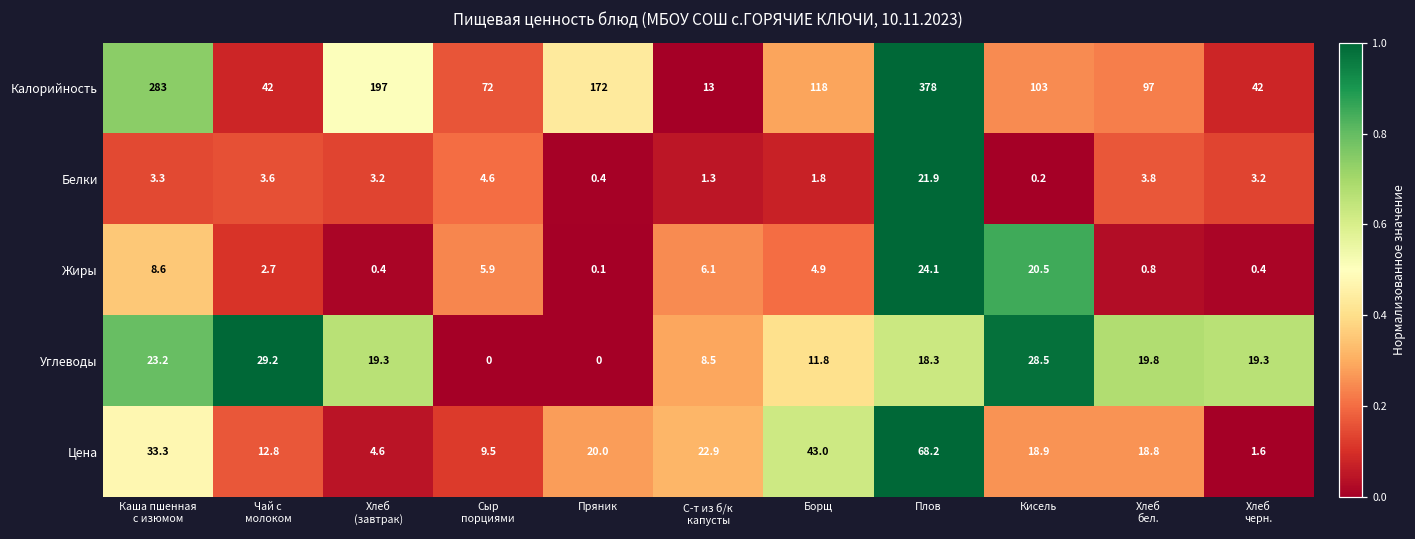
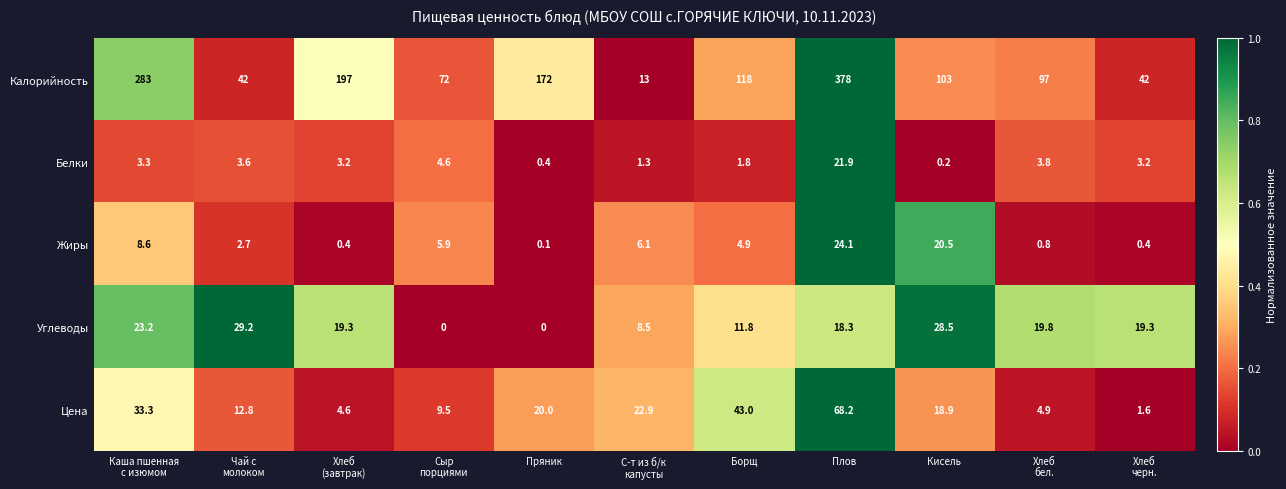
  {
    "Калорийность": {
      "Каша пшенная с изюмом": 283,
      "Чай с молоком": 42,
      "Хлеб (завтрак)": 197,
      "Сыр порциями": 72,
      "Пряник": 172,
      "С-т из б/к капусты": 13,
      "Борщ": 118,
      "Плов": 378,
      "Кисель": 103,
      "Хлеб бел.": 97,
      "Хлеб черн.": 42
    },
    "Белки": {
      "Каша пшенная с изюмом": 3.3,
      "Чай с молоком": 3.6,
      "Хлеб (завтрак)": 3.2,
      "Сыр порциями": 4.6,
      "Пряник": 0.4,
      "С-т из б/к капусты": 1.3,
      "Борщ": 1.8,
      "Плов": 21.9,
      "Кисель": 0.2,
      "Хлеб бел.": 3.8,
      "Хлеб черн.": 3.2
    },
    "Жиры": {
      "Каша пшенная с изюмом": 8.6,
      "Чай с молоком": 2.7,
      "Хлеб (завтрак)": 0.4,
      "Сыр порциями": 5.9,
      "Пряник": 0.1,
      "С-т из б/к капусты": 6.1,
      "Борщ": 4.9,
      "Плов": 24.1,
      "Кисель": 20.5,
      "Хлеб бел.": 0.8,
      "Хлеб черн.": 0.4
    },
    "Углеводы": {
      "Каша пшенная с изюмом": 23.2,
      "Чай с молоком": 29.2,
      "Хлеб (завтрак)": 19.3,
      "Сыр порциями": 0,
      "Пряник": 0,
      "С-т из б/к капусты": 8.5,
      "Борщ": 11.8,
      "Плов": 18.3,
      "Кисель": 28.5,
      "Хлеб бел.": 19.8,
      "Хлеб черн.": 19.3
    },
    "Цена": {
      "Каша пшенная с изюмом": 33.3,
      "Чай с молоком": 12.8,
      "Хлеб (завтрак)": 4.6,
      "Сыр порциями": 9.5,
      "Пряник": 20.0,
      "С-т из б/к капусты": 22.9,
      "Борщ": 43.0,
      "Плов": 68.2,
      "Кисель": 18.9,
-     "Хлеб бел.": 18.8,
+     "Хлеб бел.": 4.9,
      "Хлеб черн.": 1.6
    }
  }
